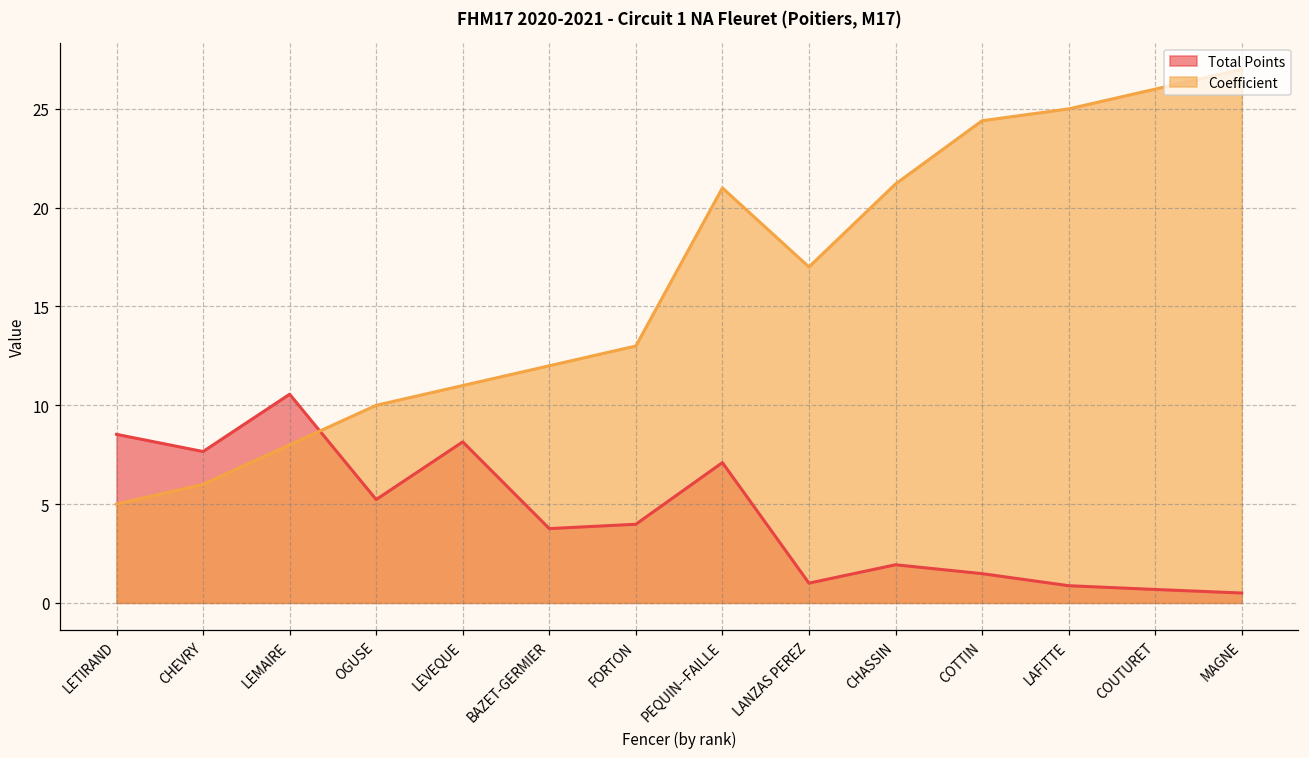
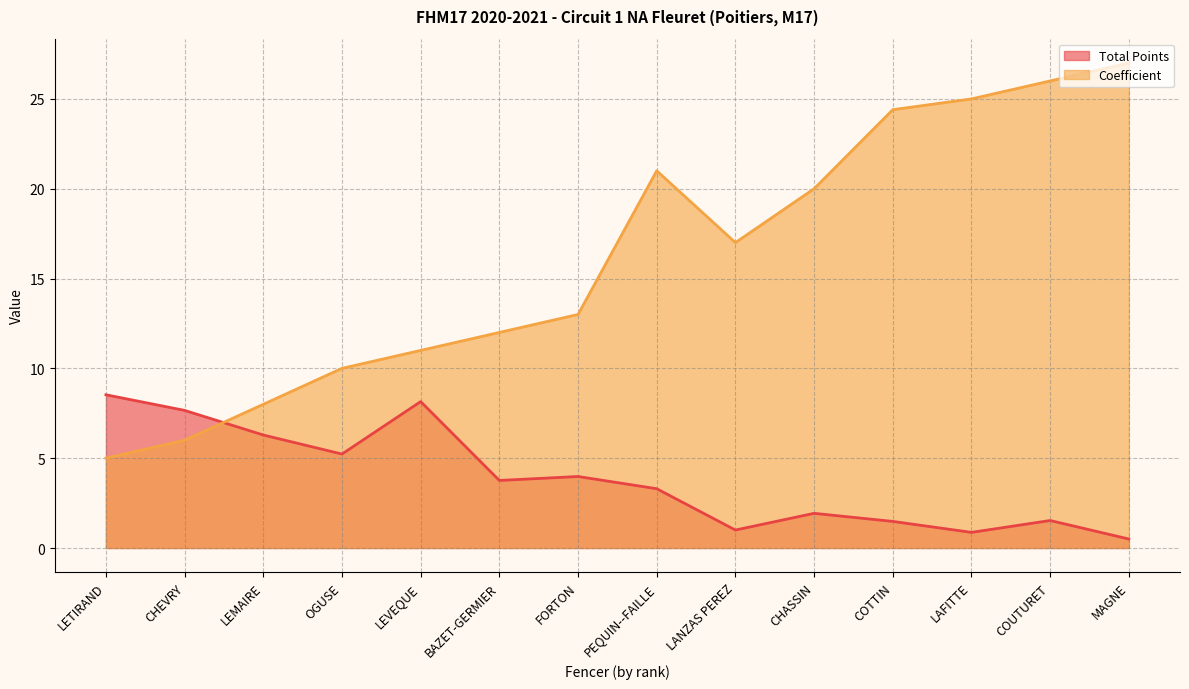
  {
    "Total Points": {
      "LETIRAND": 8.5,
      "CHEVRY": 7.7,
-     "LEMAIRE": 10.6,
+     "LEMAIRE": 6.3,
      "OGUSE": 5.2,
      "LEVEQUE": 8.2,
      "BAZET-GERMIER": 3.8,
      "FORTON": 4.0,
-     "PEQUIN--FAILLE": 7.1,
+     "PEQUIN--FAILLE": 3.3,
      "LANZAS PEREZ": 1.0,
      "CHASSIN": 1.9,
      "COTTIN": 1.5,
      "LAFITTE": 0.9,
-     "COUTURET": 0.7,
+     "COUTURET": 1.5,
      "MAGNE": 0.5
    },
    "Coefficient": {
      "LETIRAND": 5.0,
      "CHEVRY": 6.0,
      "LEMAIRE": 8.0,
      "OGUSE": 10.0,
      "LEVEQUE": 11.0,
      "BAZET-GERMIER": 12.0,
      "FORTON": 13.0,
      "PEQUIN--FAILLE": 21.0,
      "LANZAS PEREZ": 17.0,
-     "CHASSIN": 21.2,
+     "CHASSIN": 20.0,
      "COTTIN": 24.4,
      "LAFITTE": 25.0,
      "COUTURET": 26.0
    }
  }
